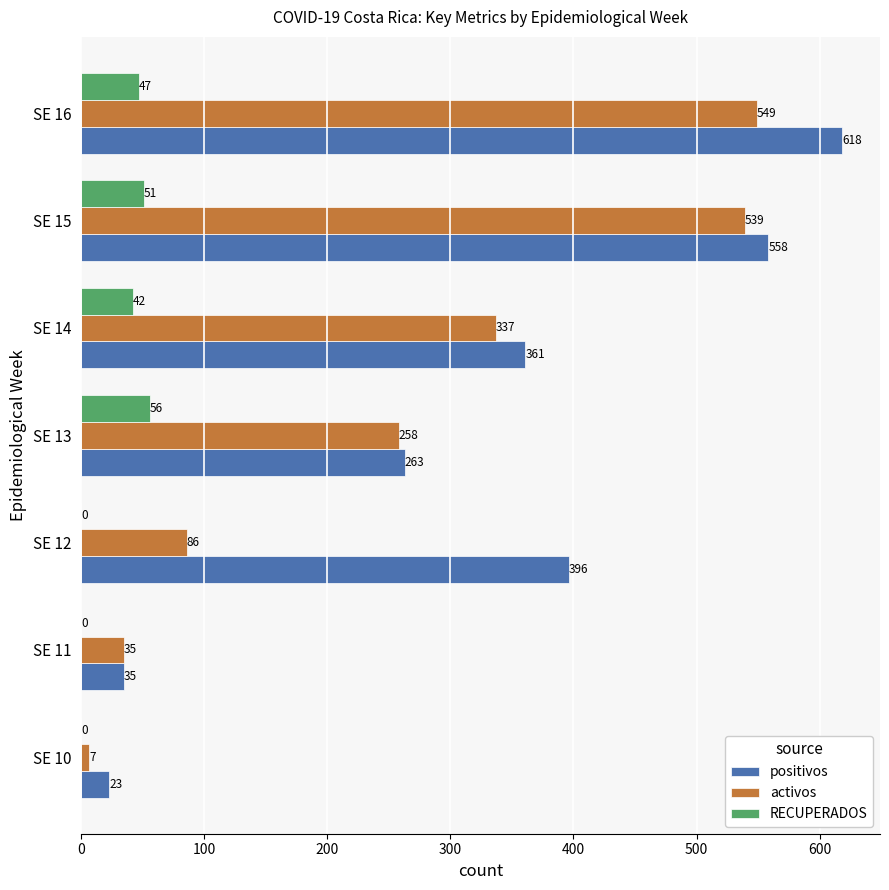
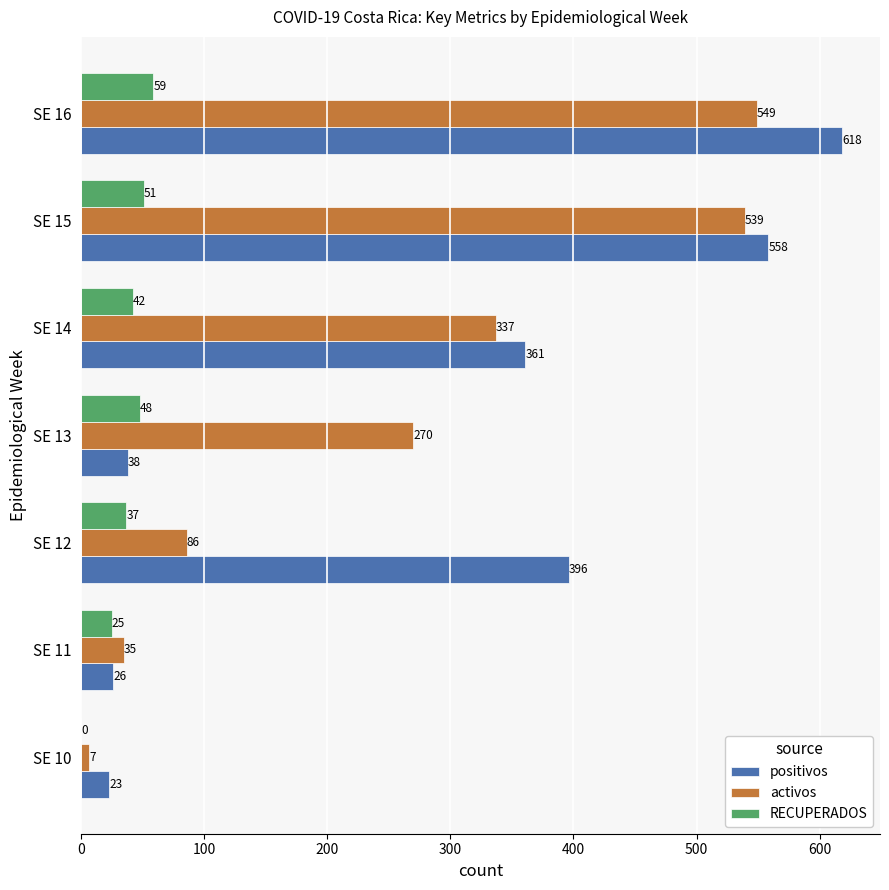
  {
    "positivos": {
      "SE 16": 618,
      "SE 15": 558,
      "SE 14": 361,
-     "SE 13": 263,
+     "SE 13": 38,
      "SE 12": 396,
-     "SE 11": 35,
+     "SE 11": 26,
      "SE 10": 23
    },
    "activos": {
      "SE 16": 549,
      "SE 15": 539,
      "SE 14": 337,
-     "SE 13": 258,
+     "SE 13": 270,
      "SE 12": 86,
      "SE 11": 35,
      "SE 10": 7
    },
    "RECUPERADOS": {
-     "SE 16": 47,
+     "SE 16": 59,
      "SE 15": 51,
      "SE 14": 42,
-     "SE 13": 56,
-     "SE 12": 0,
-     "SE 11": 0,
+     "SE 13": 48,
+     "SE 12": 37,
+     "SE 11": 25,
      "SE 10": 0
    }
  }
